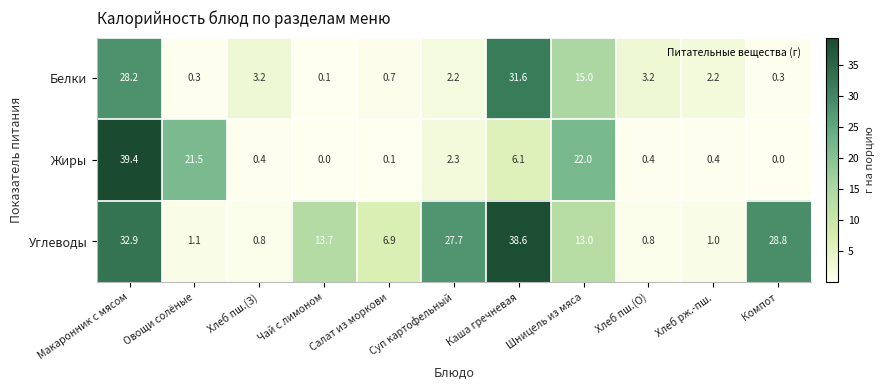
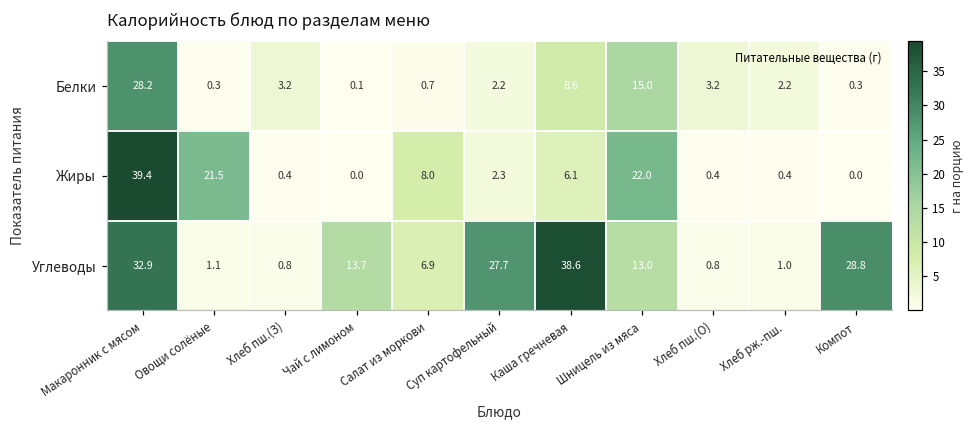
  {
    "Белки": {
      "Макаронник с мясом": 28.2,
      "Овощи солёные": 0.3,
      "Хлеб пш.(З)": 3.2,
      "Чай с лимоном": 0.1,
      "Салат из моркови": 0.7,
      "Суп картофельный": 2.2,
-     "Каша гречневая": 31.6,
+     "Каша гречневая": 8.6,
      "Шницель из мяса": 15.0,
      "Хлеб пш.(О)": 3.2,
      "Хлеб рж.-пш.": 2.2,
      "Компот": 0.3
    },
    "Жиры": {
      "Макаронник с мясом": 39.4,
      "Овощи солёные": 21.5,
      "Хлеб пш.(З)": 0.4,
      "Чай с лимоном": 0.0,
-     "Салат из моркови": 0.1,
+     "Салат из моркови": 8.0,
      "Суп картофельный": 2.3,
      "Каша гречневая": 6.1,
      "Шницель из мяса": 22.0,
      "Хлеб пш.(О)": 0.4,
      "Хлеб рж.-пш.": 0.4,
      "Компот": 0.0
    },
    "Углеводы": {
      "Макаронник с мясом": 32.9,
      "Овощи солёные": 1.1,
      "Хлеб пш.(З)": 0.8,
      "Чай с лимоном": 13.7,
      "Салат из моркови": 6.9,
      "Суп картофельный": 27.7,
      "Каша гречневая": 38.6,
      "Шницель из мяса": 13.0,
      "Хлеб пш.(О)": 0.8,
      "Хлеб рж.-пш.": 1.0,
      "Компот": 28.8
    }
  }
